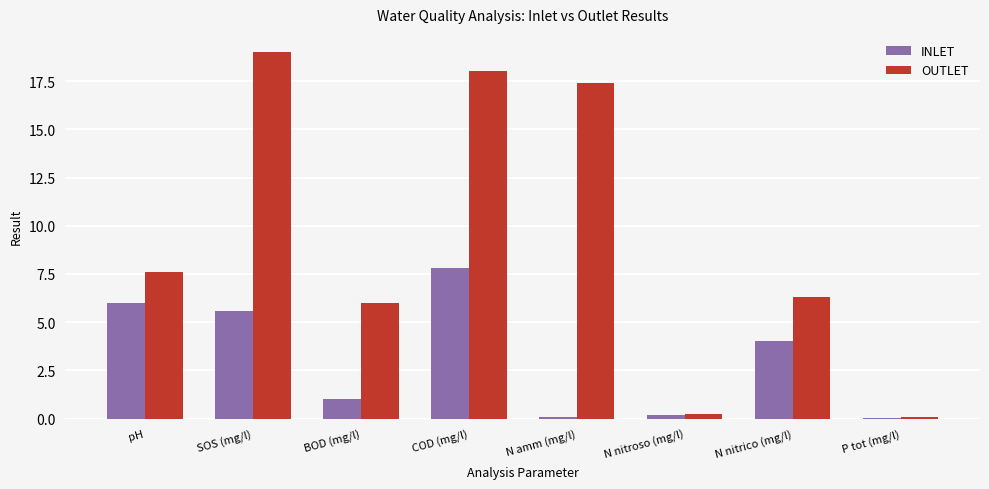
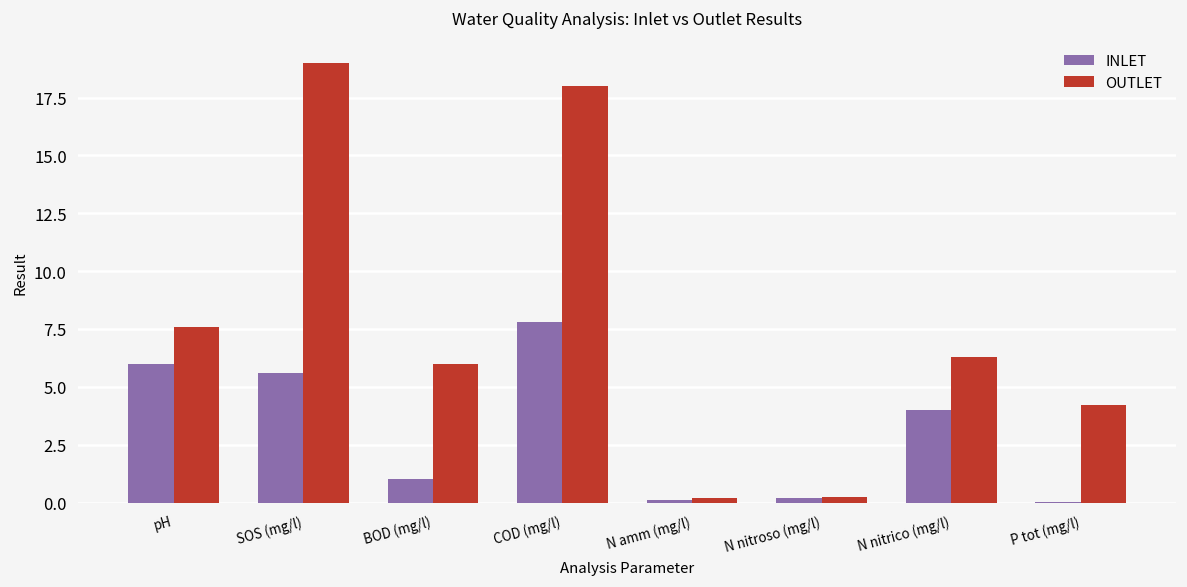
  {
    "INLET": {
      "pH": 6.0,
      "SOS (mg/l)": 5.6,
      "BOD (mg/l)": 1.0,
      "COD (mg/l)": 7.8,
      "N nitroso (mg/l)": 0.2,
      "N nitrico (mg/l)": 4.0
    },
    "OUTLET": {
      "pH": 7.6,
      "SOS (mg/l)": 19.0,
      "BOD (mg/l)": 6.0,
      "COD (mg/l)": 18.0,
-     "N amm (mg/l)": 17.4,
+     "N amm (mg/l)": 0.2,
      "N nitroso (mg/l)": 0.3,
      "N nitrico (mg/l)": 6.3,
-     "P tot (mg/l)": 0.1
+     "P tot (mg/l)": 4.2
    }
  }
